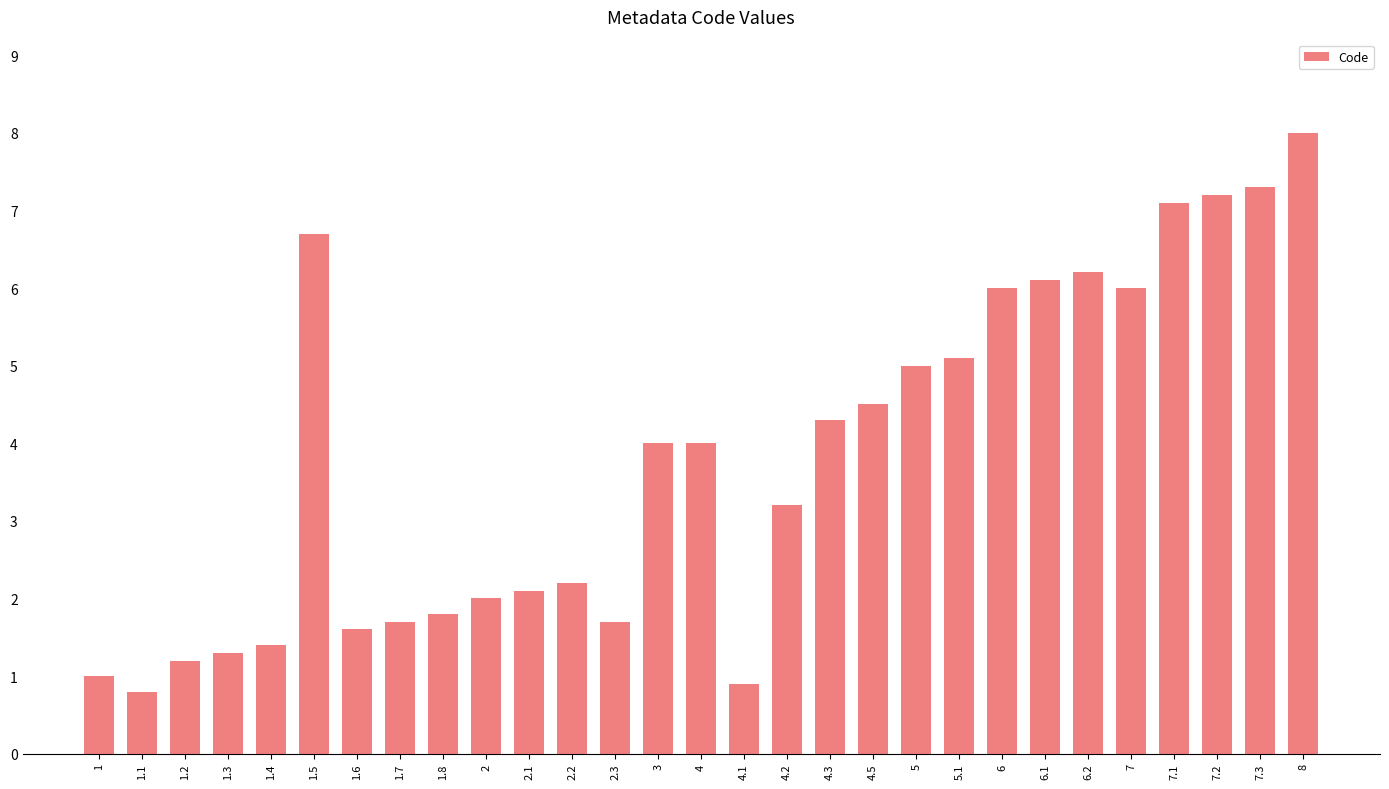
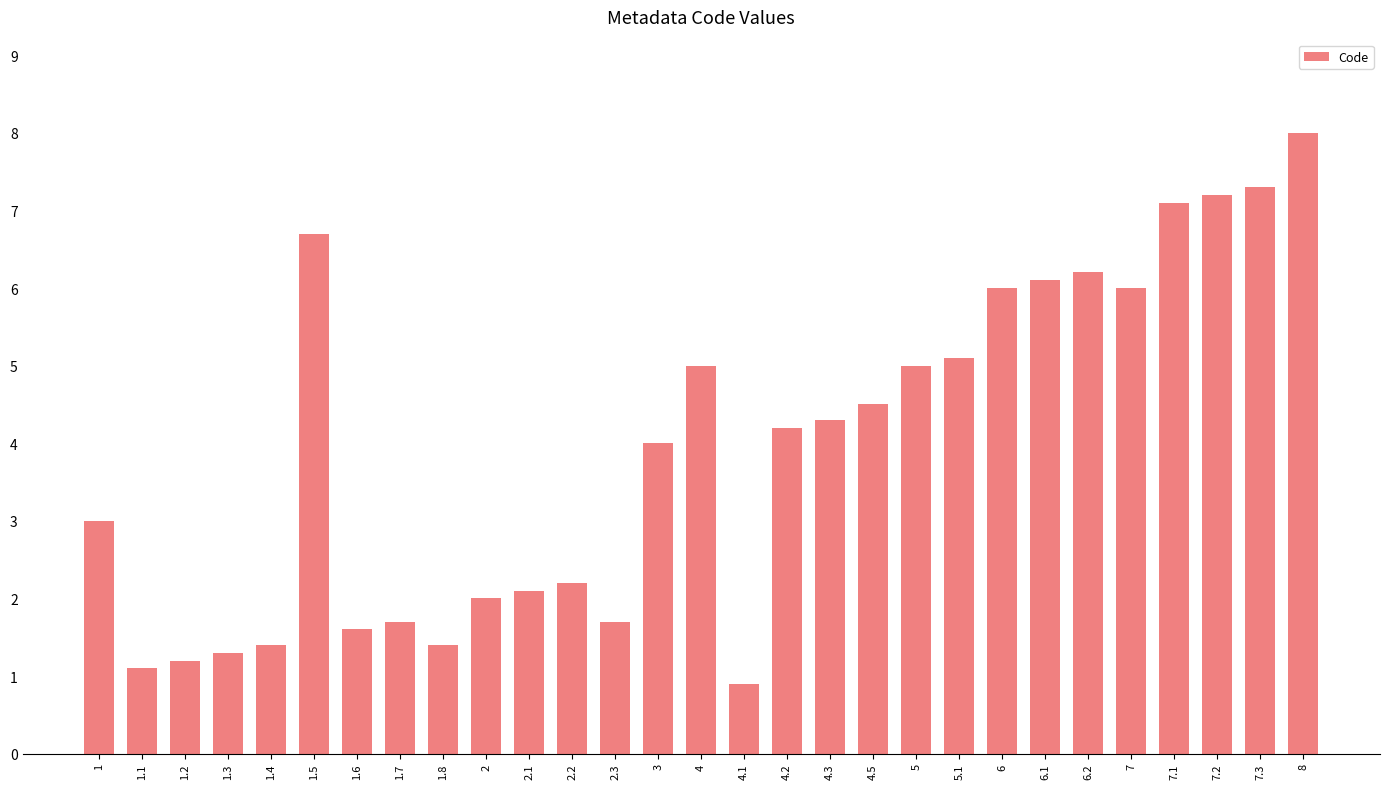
  {
-   "1": 1,
-   "1.1": 0.8,
+   "1": 3,
+   "1.1": 1.1,
    "1.2": 1.2,
    "1.3": 1.3,
    "1.4": 1.4,
    "1.5": 6.7,
    "1.6": 1.6,
    "1.7": 1.7,
-   "1.8": 1.8,
+   "1.8": 1.4,
    "2": 2.0,
    "2.1": 2.1,
    "2.2": 2.2,
    "2.3": 1.7,
    "3": 4.0,
-   "4": 4,
+   "4": 5,
    "4.1": 0.9,
-   "4.2": 3.2,
+   "4.2": 4.2,
    "4.3": 4.3,
    "4.5": 4.5,
    "5": 5.0,
    "5.1": 5.1,
    "6": 6.0,
    "6.1": 6.1,
    "6.2": 6.2,
    "7": 6.0,
    "7.1": 7.1,
    "7.2": 7.2,
    "7.3": 7.3,
    "8": 8.0
  }
